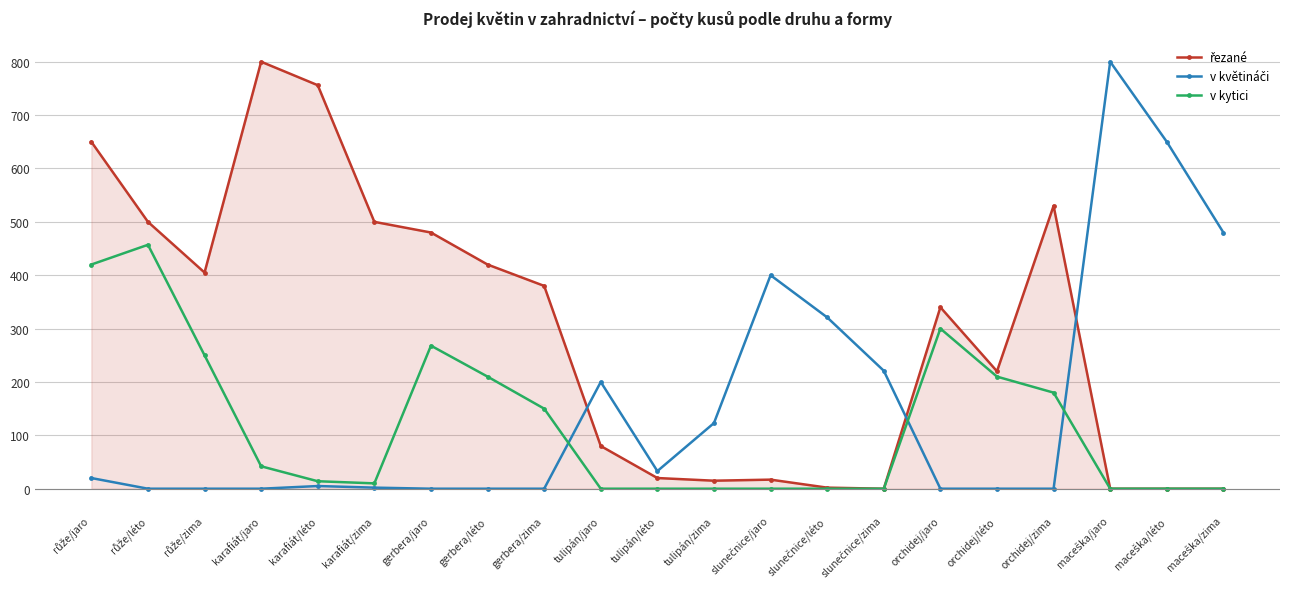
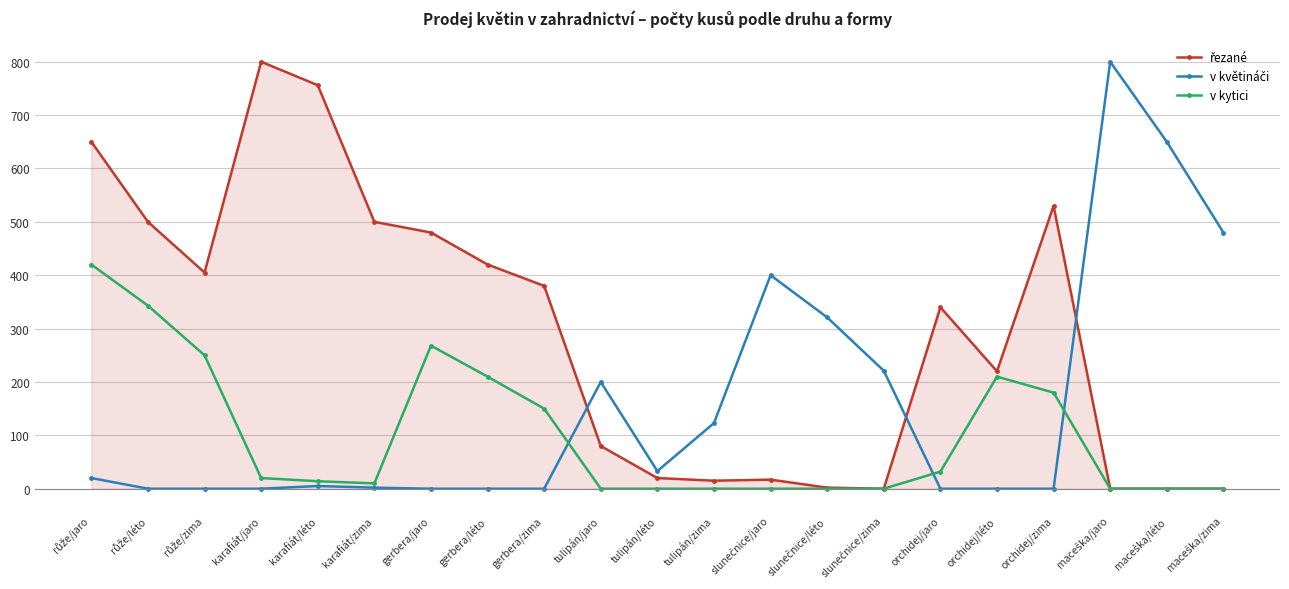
  {
    "řezané": {
      "růže/jaro": 650,
      "růže/léto": 500,
      "růže/zima": 410,
      "karafiát/jaro": 800,
      "karafiát/léto": 760,
      "karafiát/zima": 500,
      "gerbera/jaro": 480,
      "gerbera/léto": 420,
      "gerbera/zima": 380,
      "tulipán/jaro": 80,
      "tulipán/léto": 20,
      "tulipán/zima": 20,
      "slunečnice/jaro": 20,
      "orchidej/jaro": 340,
      "orchidej/léto": 220,
      "orchidej/zima": 530
    },
    "v květináči": {
      "růže/jaro": 20,
      "růže/léto": 0,
      "růže/zima": 0,
      "karafiát/jaro": 0,
      "karafiát/léto": 10,
      "karafiát/zima": 0,
      "gerbera/jaro": 0,
      "gerbera/léto": 0,
      "gerbera/zima": 0,
      "tulipán/jaro": 200,
      "tulipán/léto": 30,
      "tulipán/zima": 120,
      "slunečnice/jaro": 400,
      "slunečnice/léto": 320,
      "slunečnice/zima": 220,
      "orchidej/jaro": 0,
      "orchidej/léto": 0,
      "orchidej/zima": 0,
      "maceška/jaro": 800,
      "maceška/léto": 650,
      "maceška/zima": 480
    },
    "v kytici": {
      "růže/jaro": 420,
-     "růže/léto": 460,
+     "růže/léto": 340,
      "růže/zima": 250,
-     "karafiát/jaro": 40,
+     "karafiát/jaro": 20,
      "karafiát/léto": 10,
      "karafiát/zima": 10,
      "gerbera/jaro": 270,
      "gerbera/léto": 210,
      "gerbera/zima": 150,
      "tulipán/jaro": 0,
      "tulipán/léto": 0,
      "tulipán/zima": 0,
      "slunečnice/jaro": 0,
-     "orchidej/jaro": 300,
+     "orchidej/jaro": 30,
      "orchidej/léto": 210,
      "orchidej/zima": 180
    }
  }
